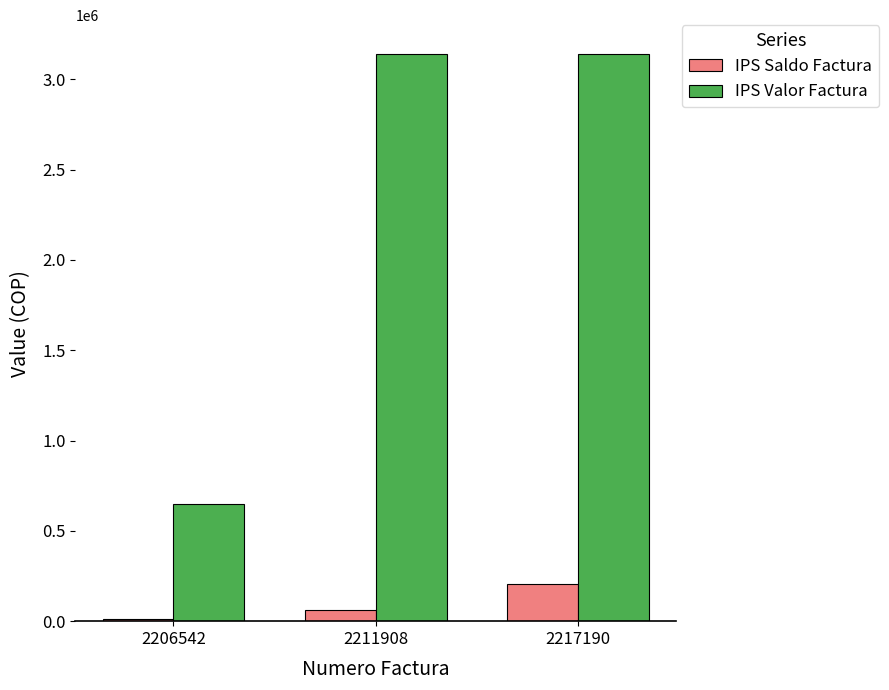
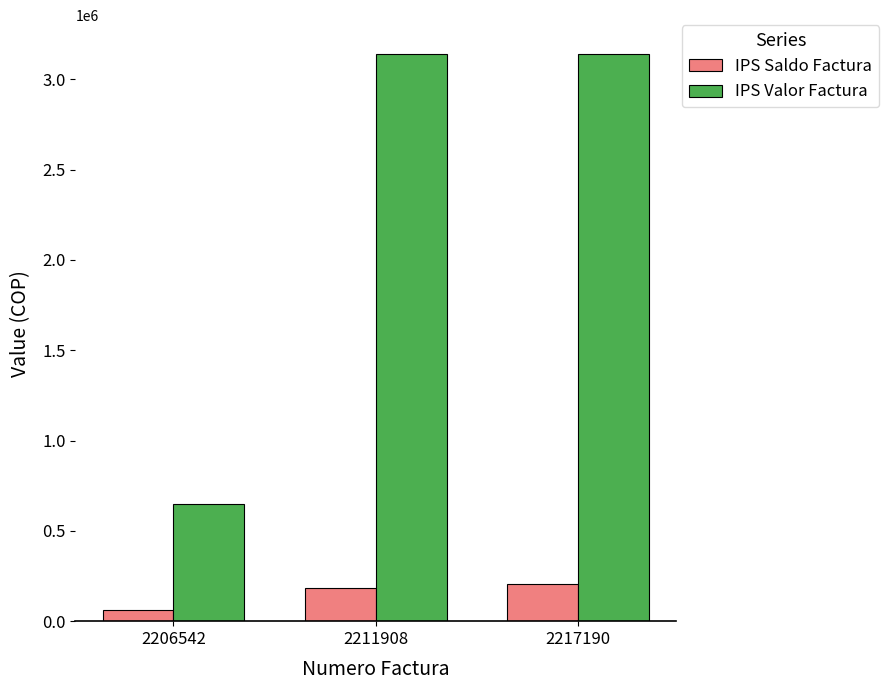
  {
    "IPS Saldo Factura": {
-     "2206542": 10000,
-     "2211908": 60000,
+     "2206542": 60000,
+     "2211908": 190000,
      "2217190": 210000
    },
    "IPS Valor Factura": {
      "2206542": 650000,
      "2211908": 3140000,
      "2217190": 3140000
    }
  }
